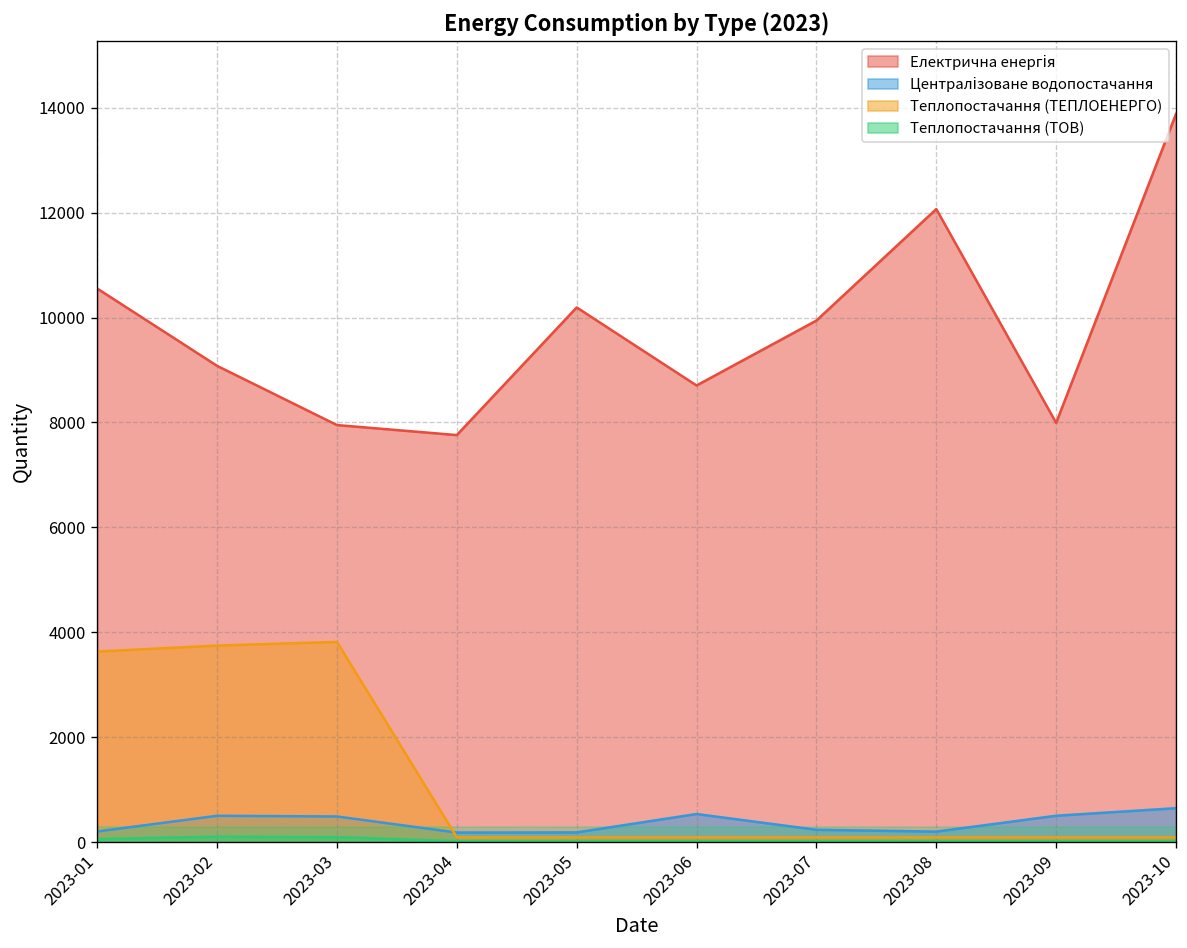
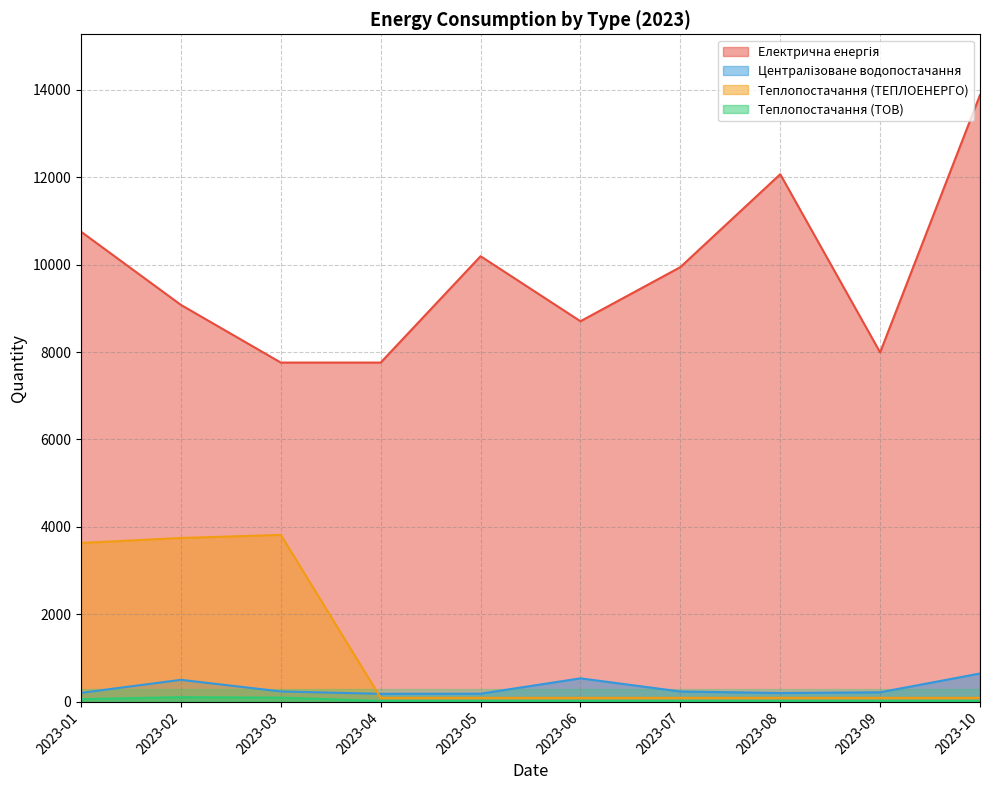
  {
    "Електрична енергія": {
-     "2023-01": 10600,
+     "2023-01": 10800,
      "2023-02": 9100,
-     "2023-03": 8000,
+     "2023-03": 7800,
      "2023-04": 7800,
      "2023-05": 10200,
      "2023-06": 8700,
      "2023-07": 9900,
      "2023-08": 12100,
      "2023-09": 8000,
      "2023-10": 13900
    },
    "Централізоване водопостачання": {
      "2023-01": 200,
      "2023-02": 500,
-     "2023-03": 500,
+     "2023-03": 200,
      "2023-04": 200,
      "2023-05": 200,
      "2023-06": 500,
      "2023-07": 200,
      "2023-08": 200,
-     "2023-09": 500,
+     "2023-09": 200,
      "2023-10": 600
    },
    "Теплопостачання (ТЕПЛОЕНЕРГО)": {
      "2023-01": 3600,
      "2023-02": 3700,
      "2023-03": 3800,
      "2023-04": 100,
      "2023-05": 100,
      "2023-06": 100,
      "2023-07": 100,
      "2023-08": 100,
      "2023-09": 100,
      "2023-10": 100
    },
    "Теплопостачання (ТОВ)": {
      "2023-01": 100,
      "2023-02": 100,
      "2023-03": 100,
      "2023-04": 0,
      "2023-05": 0,
      "2023-06": 0,
      "2023-07": 0,
      "2023-08": 0,
      "2023-09": 0,
      "2023-10": 0
    }
  }
